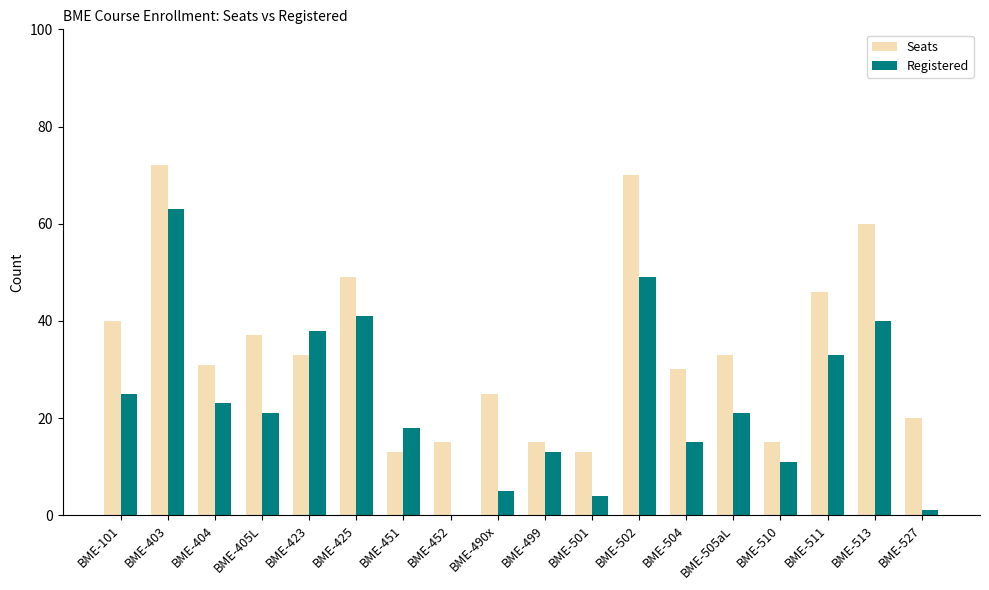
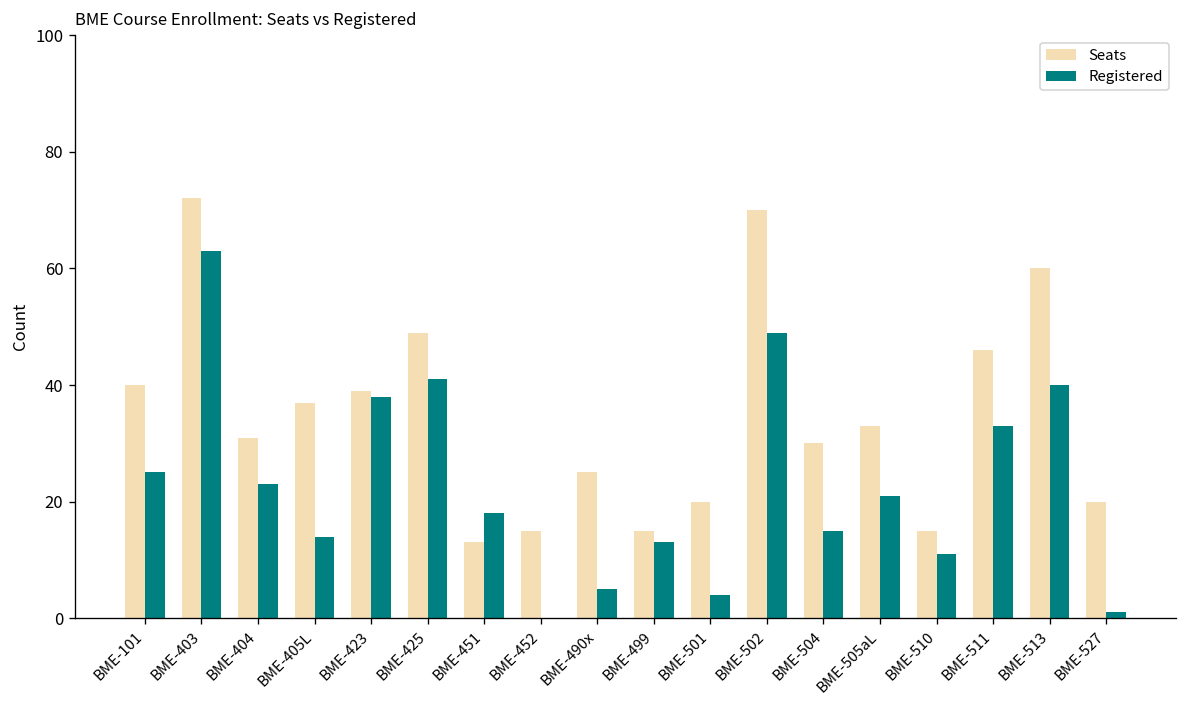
  {
    "Seats": {
      "BME-101": 40,
      "BME-403": 72,
      "BME-404": 31,
      "BME-405L": 37,
-     "BME-423": 33,
+     "BME-423": 39,
      "BME-425": 49,
      "BME-451": 13,
      "BME-452": 15,
      "BME-490x": 25,
      "BME-499": 15,
-     "BME-501": 13,
+     "BME-501": 20,
      "BME-502": 70,
      "BME-504": 30,
      "BME-505aL": 33,
      "BME-510": 15,
      "BME-511": 46,
      "BME-513": 60,
      "BME-527": 20
    },
    "Registered": {
      "BME-101": 25,
      "BME-403": 63,
      "BME-404": 23,
-     "BME-405L": 21,
+     "BME-405L": 14,
      "BME-423": 38,
      "BME-425": 41,
      "BME-451": 18,
      "BME-452": 0,
      "BME-490x": 5,
      "BME-499": 13,
      "BME-501": 4,
      "BME-502": 49,
      "BME-504": 15,
      "BME-505aL": 21,
      "BME-510": 11,
      "BME-511": 33,
      "BME-513": 40,
      "BME-527": 1
    }
  }
